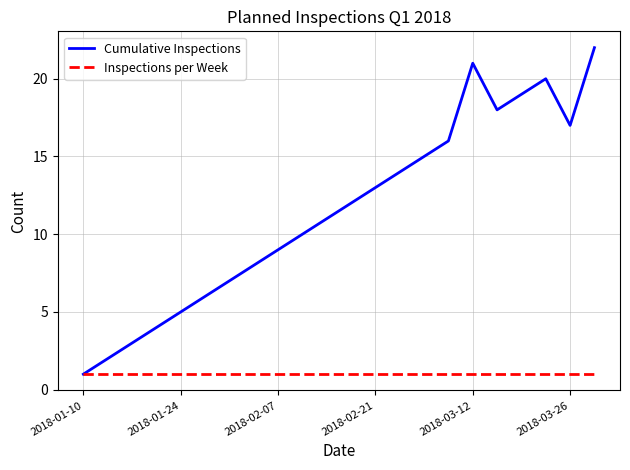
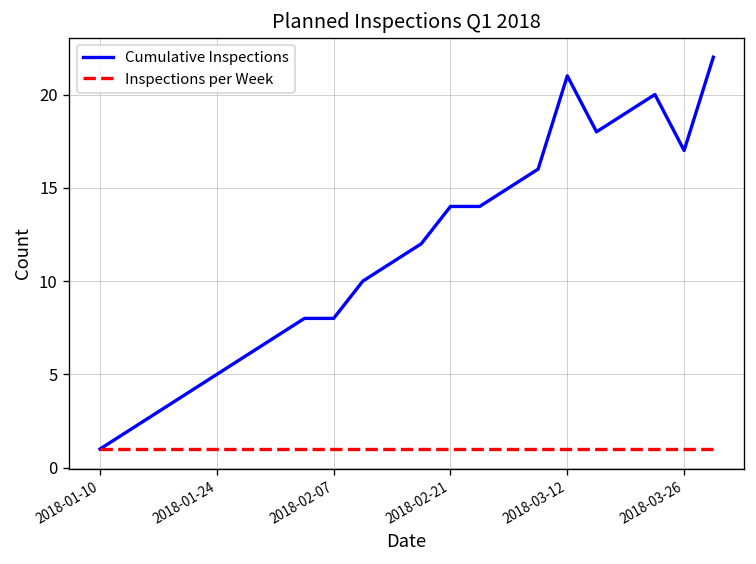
  {
    "Cumulative Inspections": {
      "2018-01-24": 5,
-     "2018-02-07": 9,
-     "2018-02-21": 13,
+     "2018-02-07": 8,
+     "2018-02-21": 14,
      "2018-03-12": 21,
      "2018-03-26": 17
    },
    "Inspections per Week": {
      "2018-01-24": 1,
      "2018-02-07": 1,
      "2018-02-21": 1,
      "2018-03-12": 1,
      "2018-03-26": 1
    }
  }
